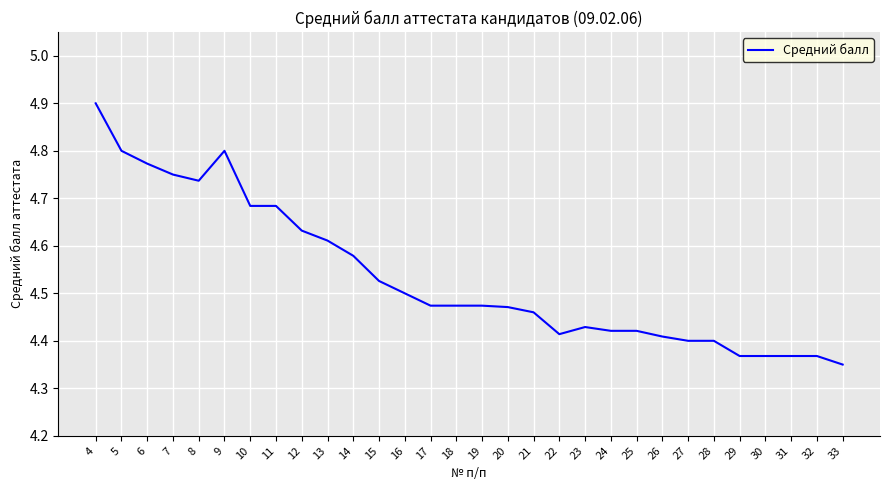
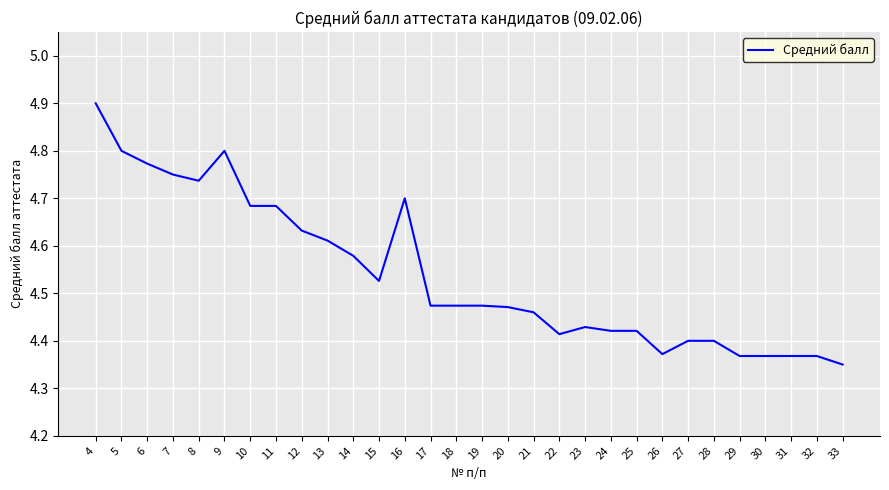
  {
    "4": 4.90,
    "5": 4.80,
    "6": 4.77,
    "7": 4.75,
    "8": 4.74,
    "9": 4.80,
    "10": 4.68,
    "11": 4.68,
    "12": 4.63,
    "13": 4.61,
    "14": 4.58,
    "15": 4.53,
-   "16": 4.5,
+   "16": 4.7,
    "17": 4.47,
    "18": 4.47,
    "19": 4.47,
    "20": 4.47,
    "21": 4.46,
    "22": 4.41,
    "23": 4.43,
    "24": 4.42,
    "25": 4.42,
-   "26": 4.41,
+   "26": 4.37,
    "27": 4.40,
    "28": 4.40,
    "29": 4.37,
    "30": 4.37,
    "31": 4.37,
    "32": 4.37,
    "33": 4.35
  }
